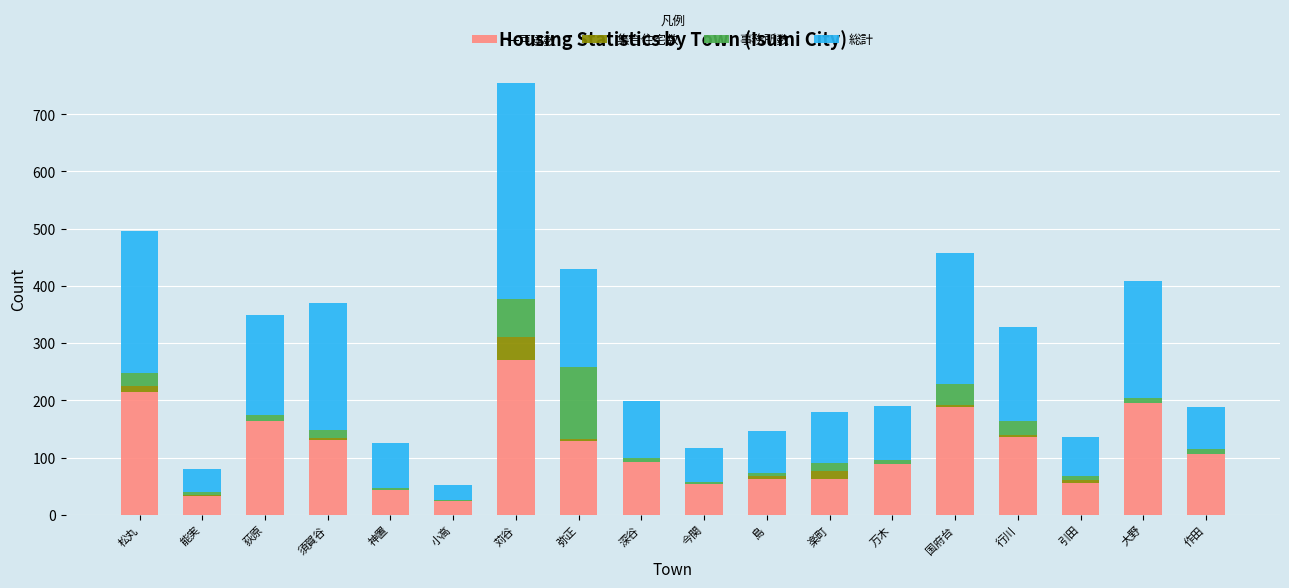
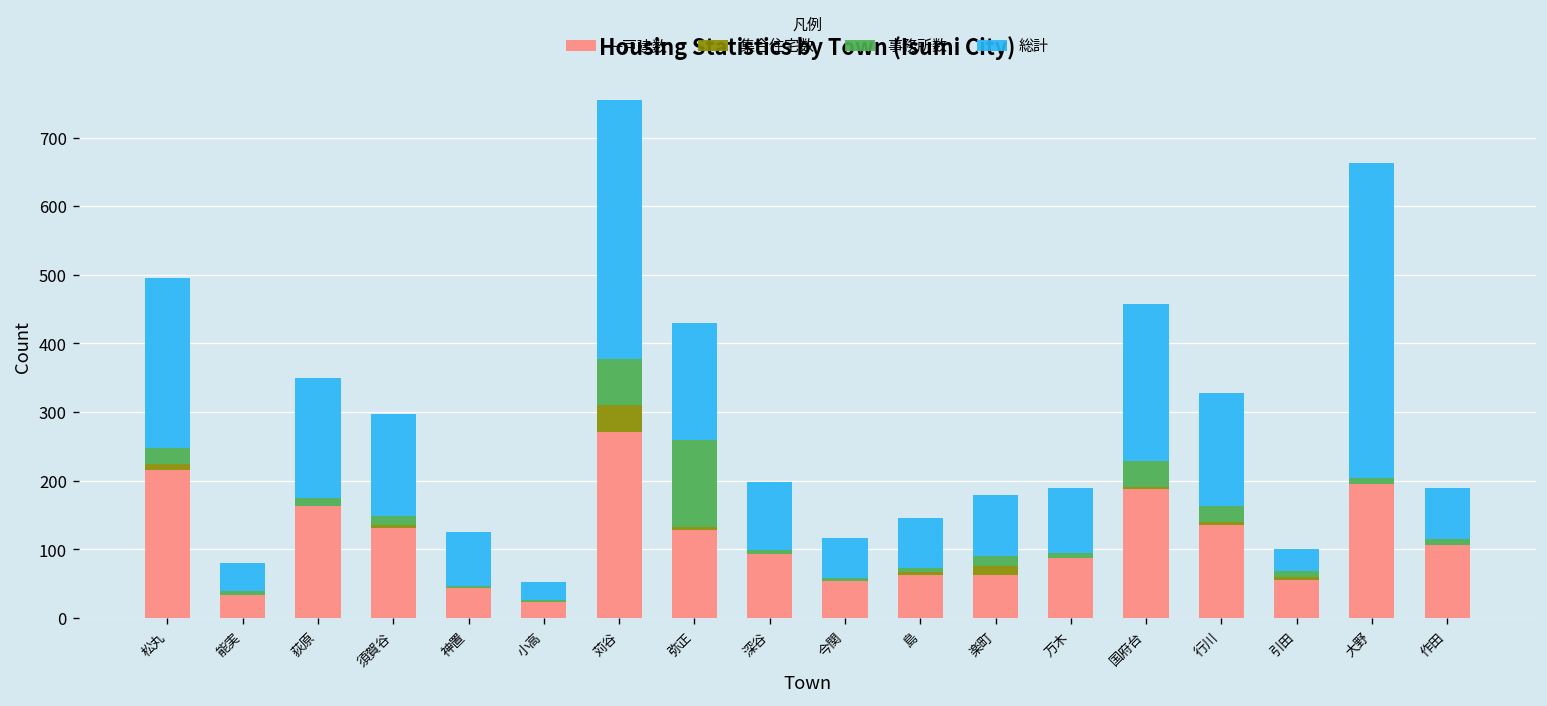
  {
    "一戸建数": {
      "松丸": 220,
      "能実": 30,
      "荻原": 160,
      "須賀谷": 130,
      "神置": 40,
      "小高": 20,
      "苅谷": 270,
      "弥正": 130,
      "深谷": 90,
      "今関": 50,
      "島": 60,
      "楽町": 60,
      "万木": 90,
      "国府台": 190,
      "行川": 140,
      "引田": 60,
      "大野": 200,
      "作田": 110
    },
    "集合住宅数": {
      "松丸": 10,
      "荻原": 0,
      "神置": 0,
      "小高": 0,
      "苅谷": 40,
      "深谷": 0,
      "今関": 0,
      "楽町": 10,
      "万木": 0,
      "大野": 0,
      "作田": 0
    },
    "事務所数": {
      "松丸": 20,
      "能実": 10,
      "荻原": 10,
      "須賀谷": 10,
      "苅谷": 70,
      "弥正": 130,
      "深谷": 10,
      "島": 10,
      "楽町": 10,
      "万木": 10,
      "国府台": 40,
      "行川": 20,
      "引田": 10,
      "大野": 10,
      "作田": 10
    },
    "総計": {
      "松丸": 250,
      "能実": 40,
      "荻原": 180,
-     "須賀谷": 220,
+     "須賀谷": 150,
      "神置": 80,
      "小高": 30,
      "苅谷": 380,
      "弥正": 170,
      "深谷": 100,
      "今関": 60,
      "島": 70,
      "楽町": 90,
      "万木": 100,
      "国府台": 230,
      "行川": 160,
-     "引田": 70,
-     "大野": 200,
+     "引田": 30,
+     "大野": 460,
      "作田": 70
    }
  }
